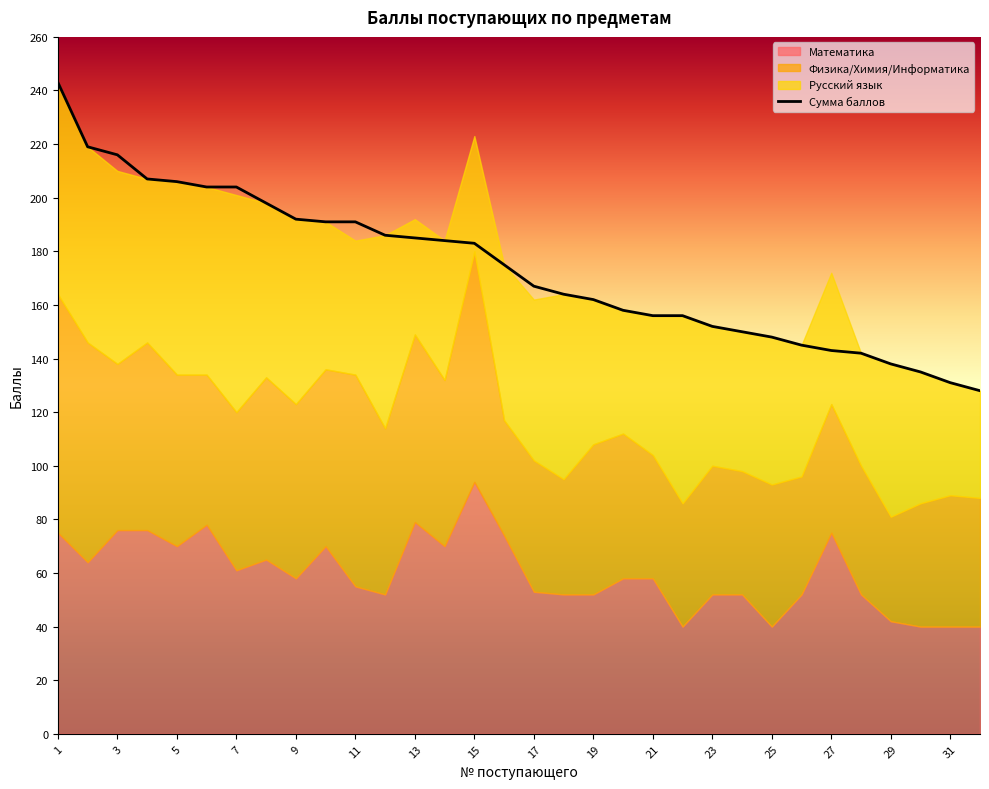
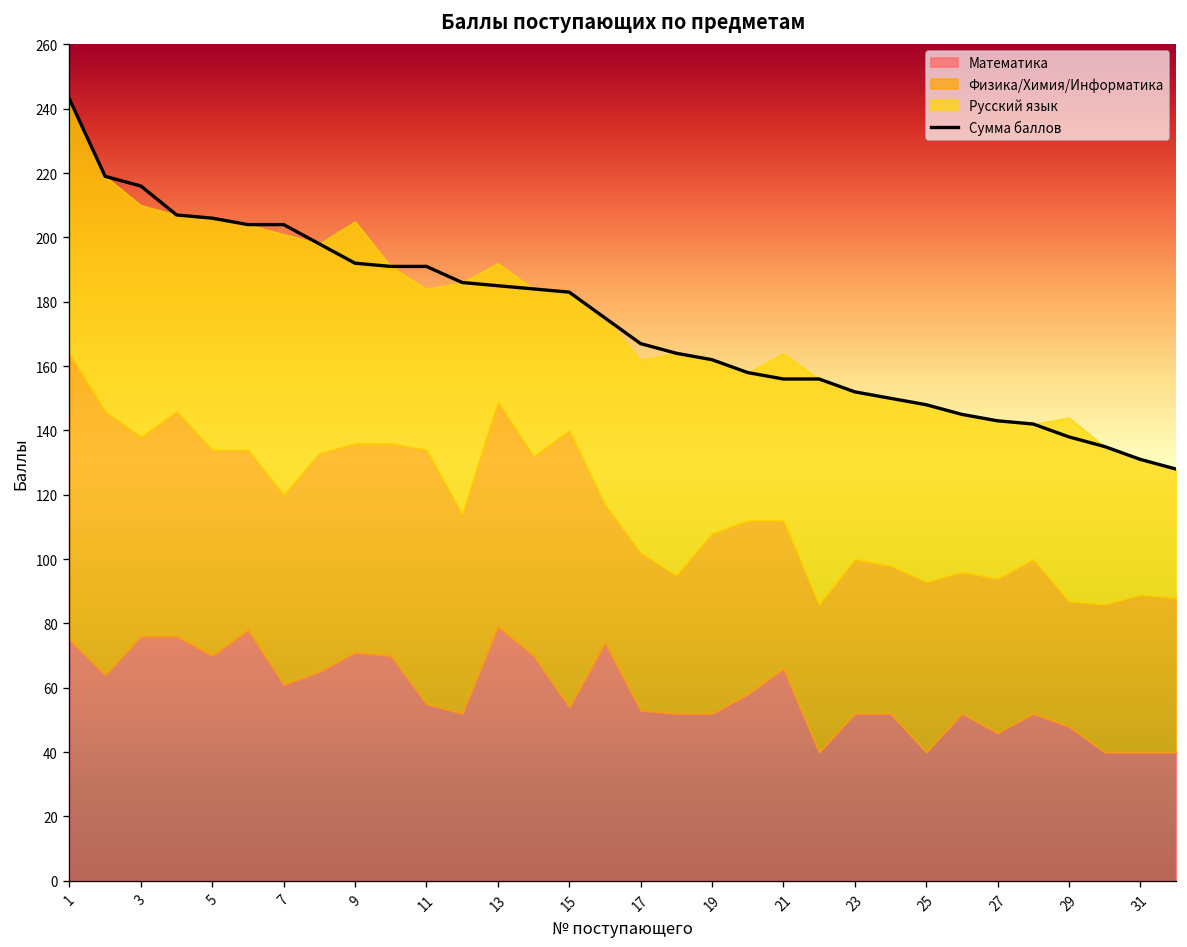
  {
    "Математика": {
      "1": 75,
      "3": 76,
      "5": 70,
      "7": 61,
-     "9": 58,
+     "9": 71,
      "11": 55,
      "13": 79,
-     "15": 94,
+     "15": 54,
      "17": 53,
      "19": 52,
-     "21": 58,
+     "21": 66,
      "23": 52,
      "25": 40,
-     "27": 75,
-     "29": 42,
+     "27": 46,
+     "29": 48,
      "31": 40
    },
    "Сумма баллов": {
      "3": 216,
      "7": 204,
      "11": 191,
      "13": 185,
      "17": 167
    }
  }
